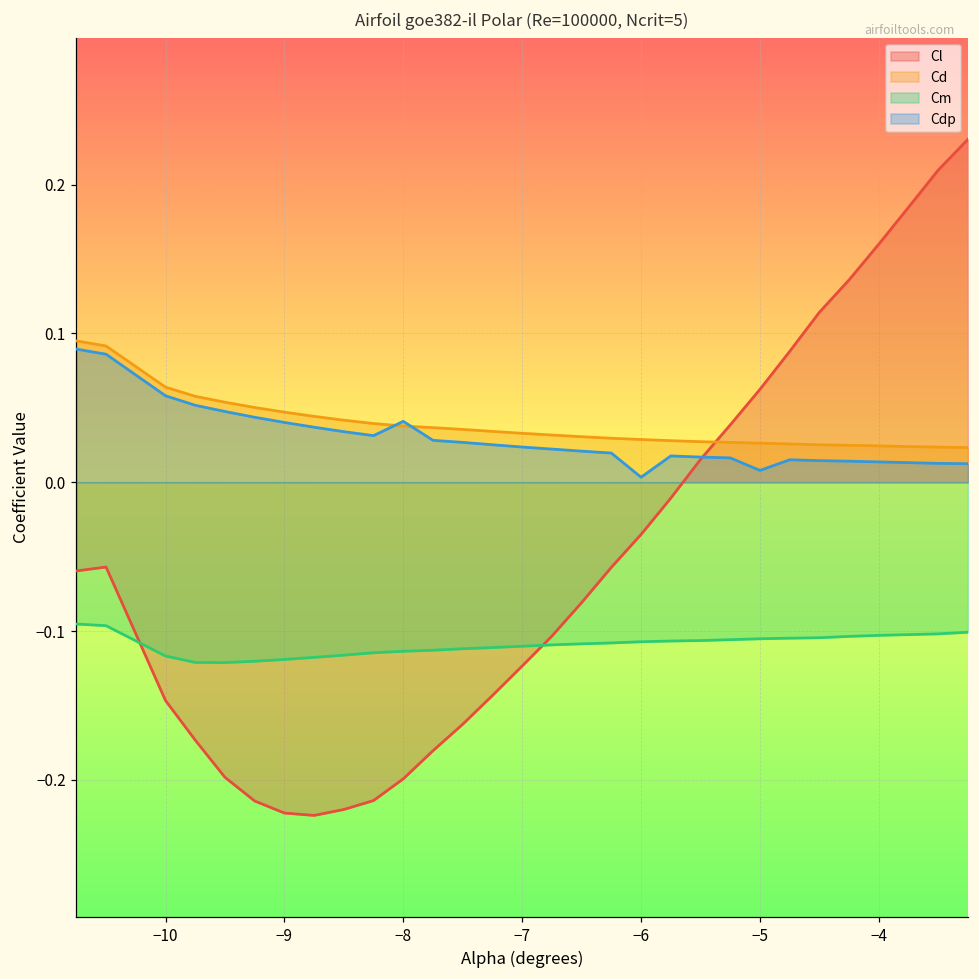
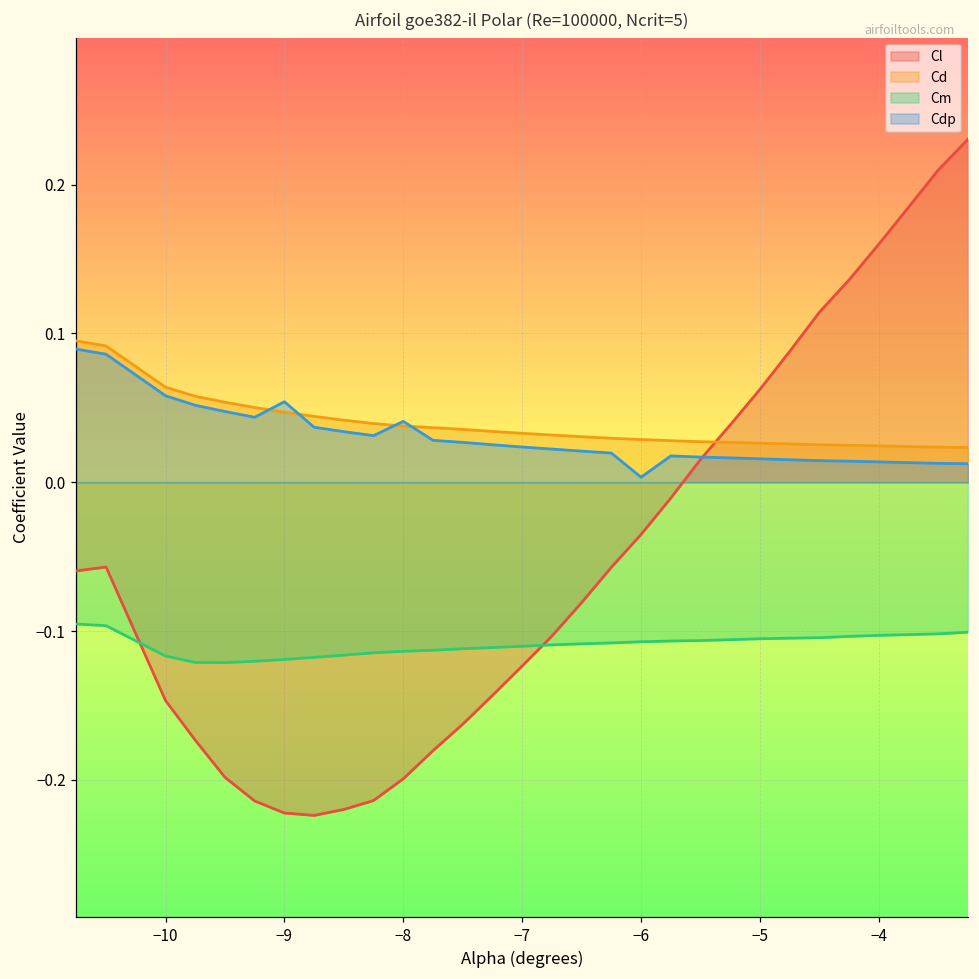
  {
    "Cdp": {
      "−10": 0.058,
-     "−9": 0.040,
+     "−9": 0.054,
      "−8": 0.041,
      "−7": 0.024,
      "−6": 0.003,
-     "−5": 0.008,
+     "−5": 0.016,
      "−4": 0.014
    }
  }
